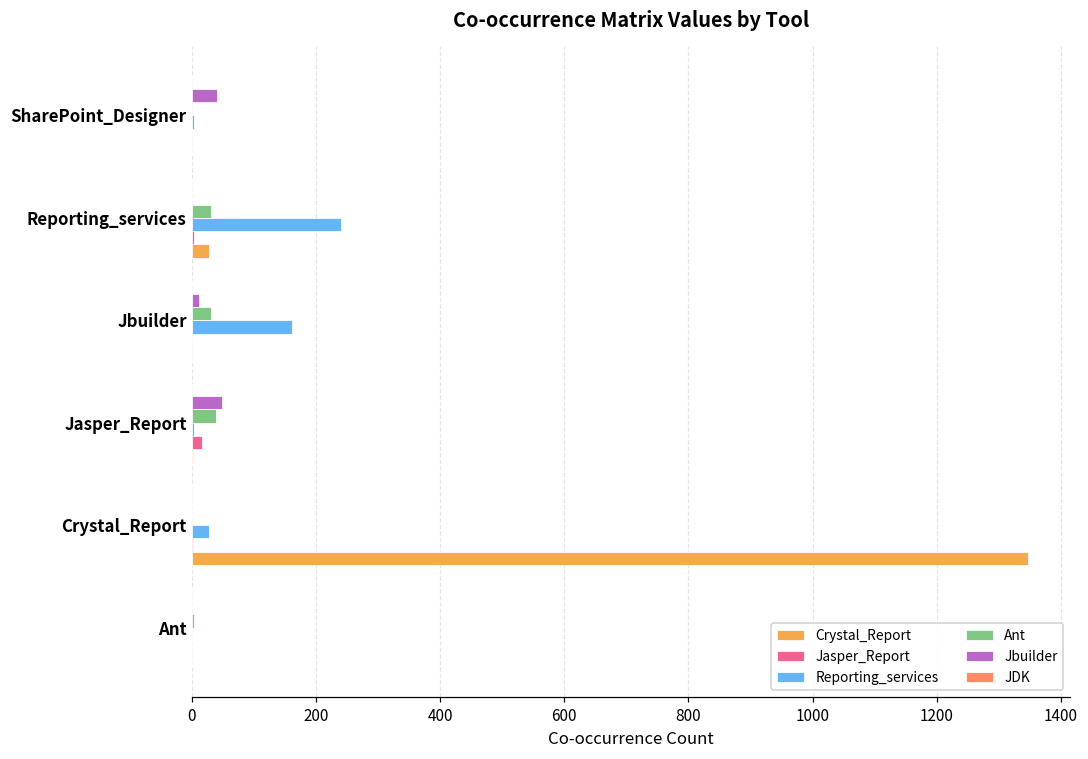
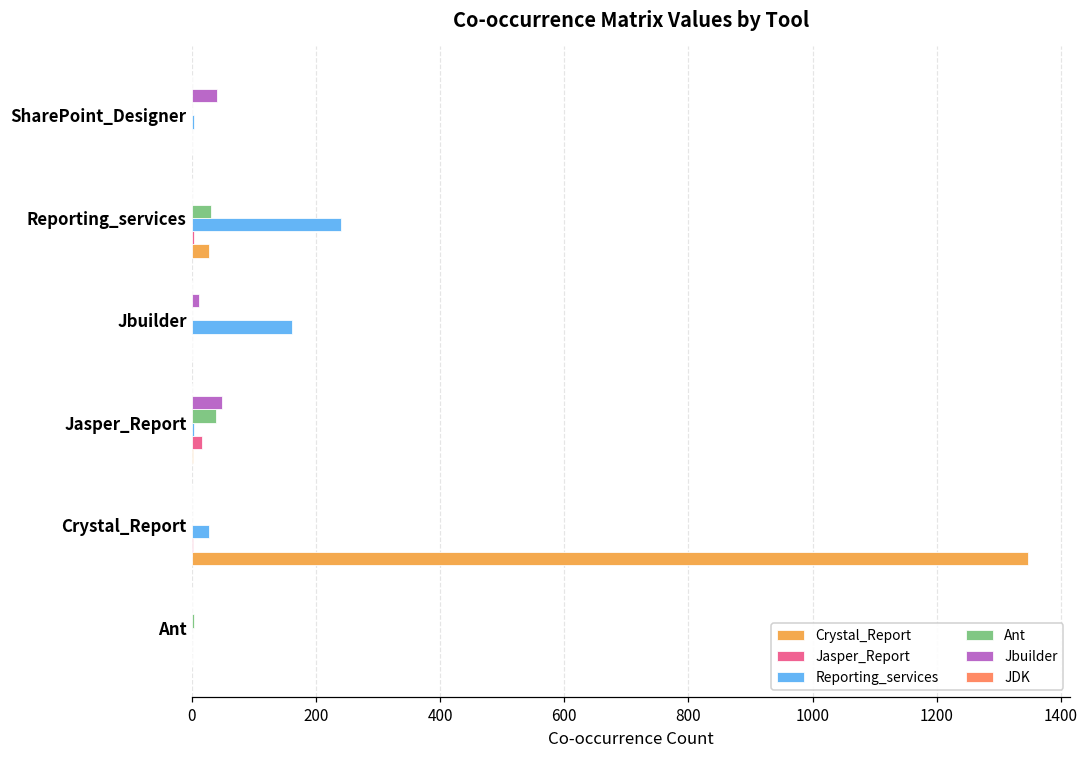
  {
    "Jasper_Report": {
      "SharePoint_Designer": 0,
      "Jbuilder": 0,
      "Jasper_Report": 20,
      "Ant": 0
    },
    "Reporting_services": {
      "Reporting_services": 240,
      "Jbuilder": 160,
      "Crystal_Report": 30,
      "Ant": 0
    },
    "Ant": {
      "SharePoint_Designer": 0,
      "Reporting_services": 30,
-     "Jbuilder": 30,
+     "Jbuilder": 0,
      "Jasper_Report": 40,
      "Crystal_Report": 0
    },
    "Jbuilder": {
      "SharePoint_Designer": 40,
      "Reporting_services": 0,
      "Jbuilder": 10,
      "Jasper_Report": 50,
      "Crystal_Report": 0,
      "Ant": 0
    }
  }
